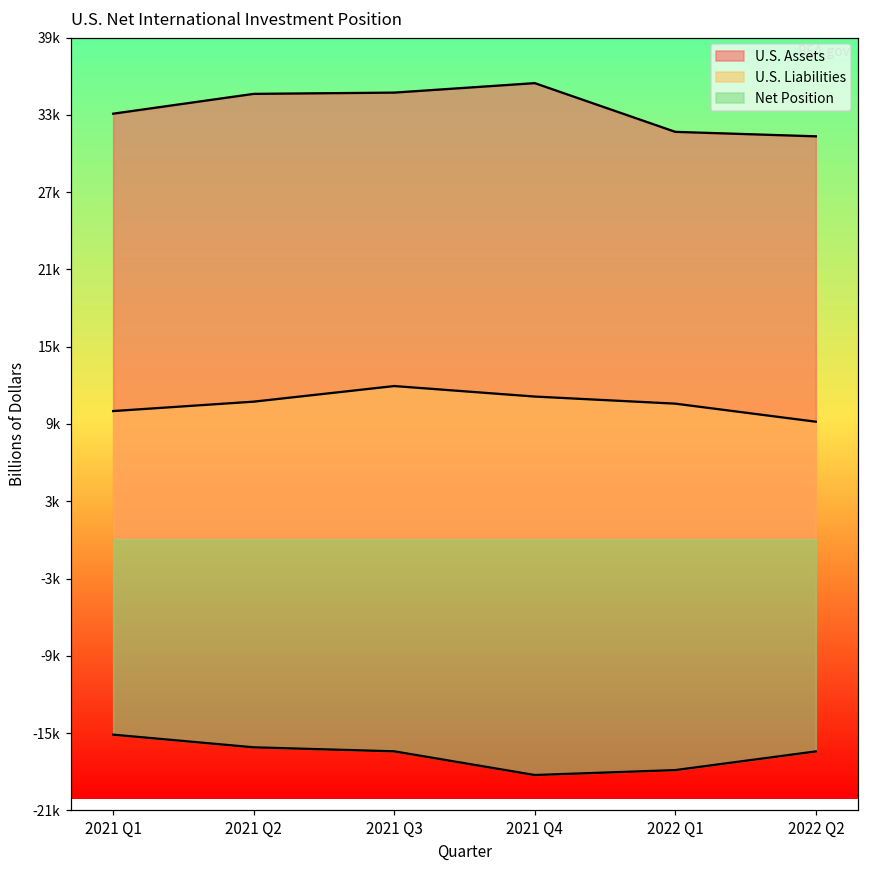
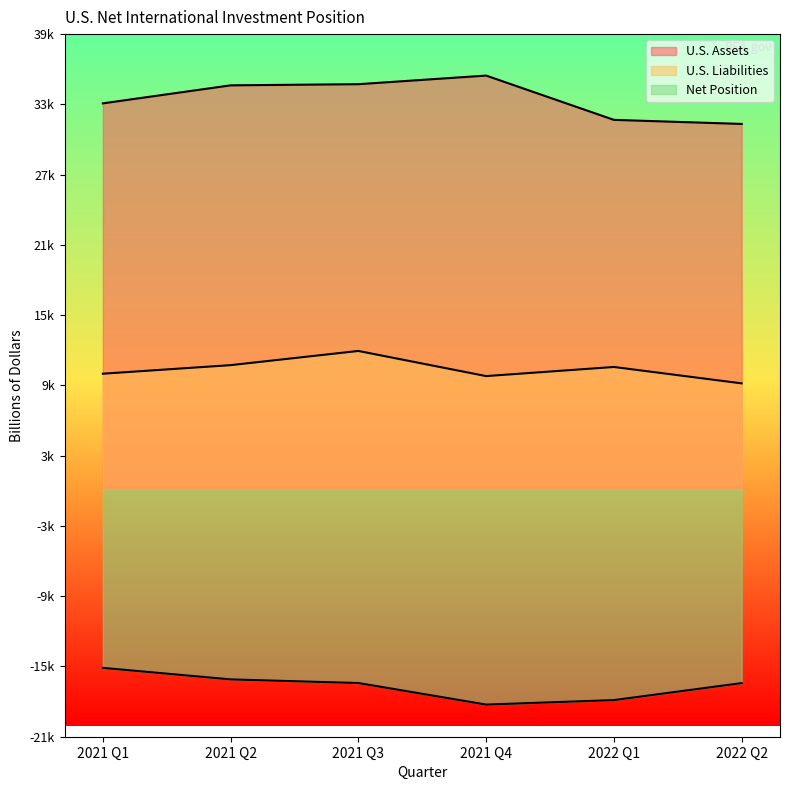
  {
    "U.S. Assets": {
      "2021 Q1": 32700,
      "2021 Q2": 34200,
      "2021 Q3": 34300,
      "2021 Q4": 35100,
      "2022 Q1": 31300,
      "2022 Q2": 31000
    },
    "U.S. Liabilities": {
      "2021 Q1": 9900,
      "2021 Q2": 10600,
      "2021 Q3": 11800,
-     "2021 Q4": 11000,
+     "2021 Q4": 9700,
      "2022 Q1": 10400,
      "2022 Q2": 9000
    }
  }
